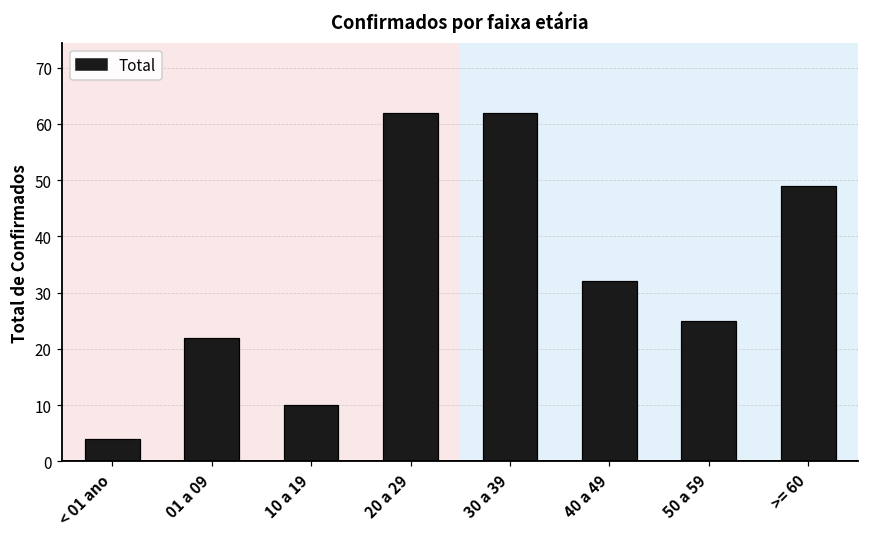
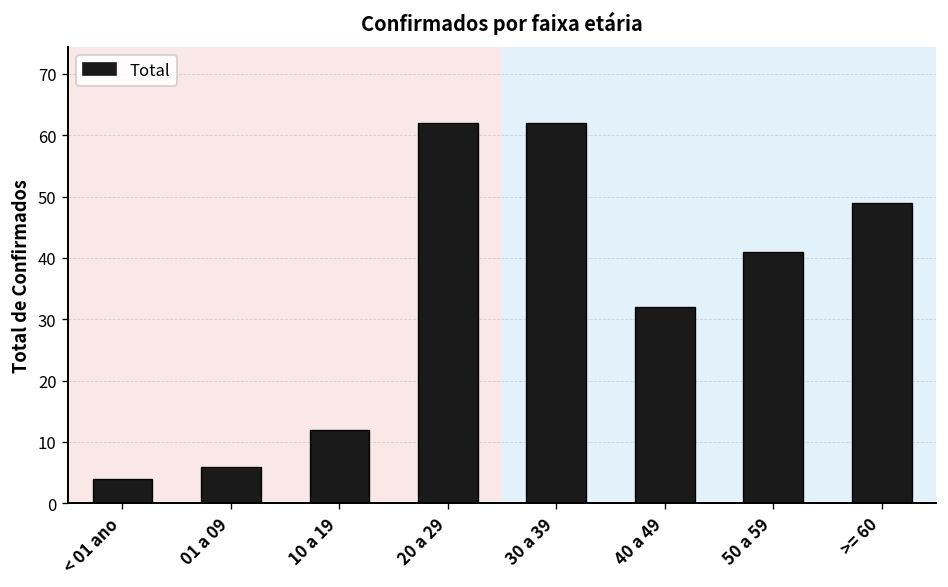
  {
    "< 01 ano": 4,
-   "01 a 09": 22,
-   "10 a 19": 10,
+   "01 a 09": 6,
+   "10 a 19": 12,
    "20 a 29": 62,
    "30 a 39": 62,
    "40 a 49": 32,
-   "50 a 59": 25,
+   "50 a 59": 41,
    ">= 60": 49
  }
